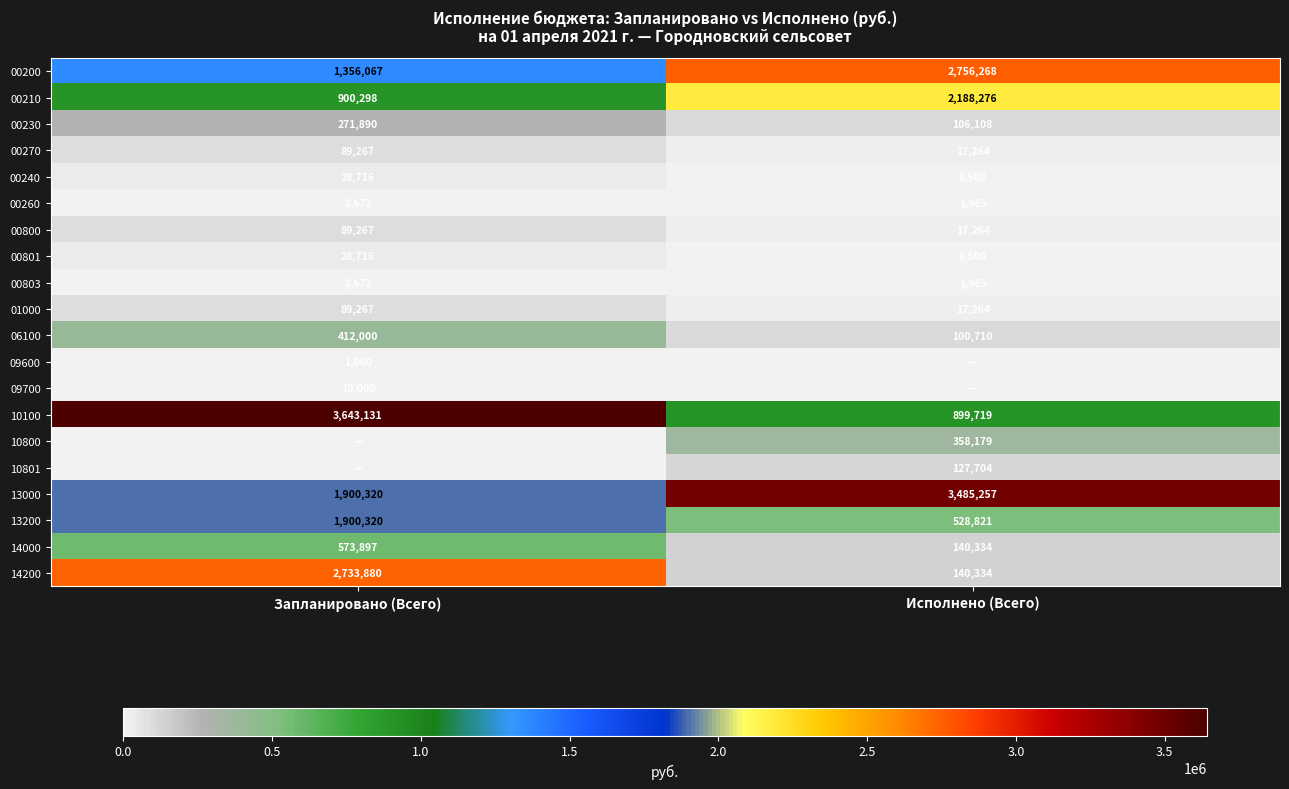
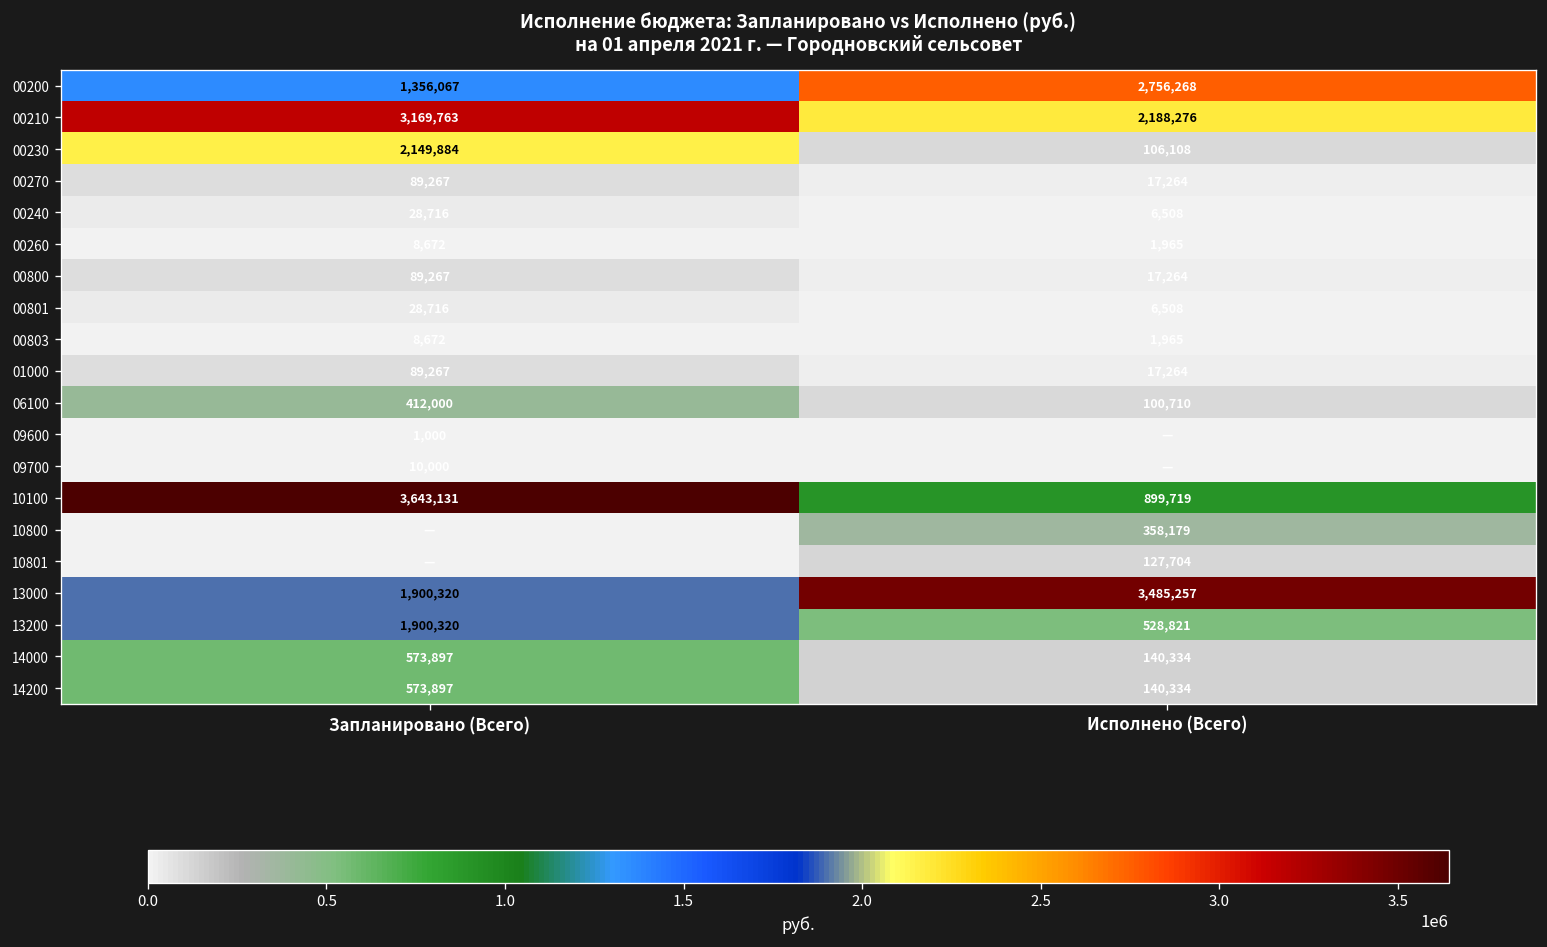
  {
    "00200": {
      "Запланировано (Всего)": "1,356,067",
      "Исполнено (Всего)": "2,756,268"
    },
    "00210": {
-     "Запланировано (Всего)": "900,298",
+     "Запланировано (Всего)": "3,169,763",
      "Исполнено (Всего)": "2,188,276"
    },
    "00230": {
-     "Запланировано (Всего)": "271,890"
+     "Запланировано (Всего)": "2,149,884"
    },
    "06100": {
      "Запланировано (Всего)": "412,000"
    },
    "10100": {
      "Запланировано (Всего)": "3,643,131",
      "Исполнено (Всего)": "899,719"
    },
    "10800": {
      "Исполнено (Всего)": "358,179"
    },
    "13000": {
      "Запланировано (Всего)": "1,900,320",
      "Исполнено (Всего)": "3,485,257"
    },
    "13200": {
      "Запланировано (Всего)": "1,900,320",
      "Исполнено (Всего)": "528,821"
    },
    "14000": {
      "Запланировано (Всего)": "573,897"
    },
    "14200": {
-     "Запланировано (Всего)": "2,733,880"
+     "Запланировано (Всего)": "573,897"
    }
  }
